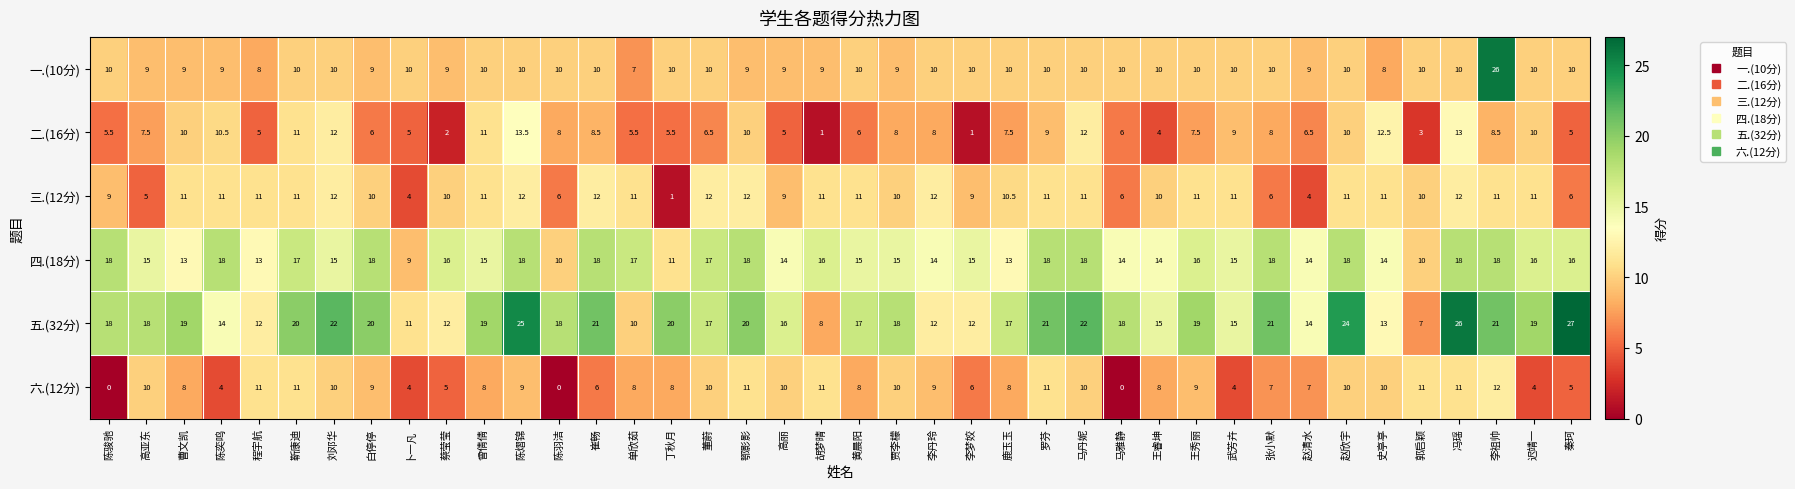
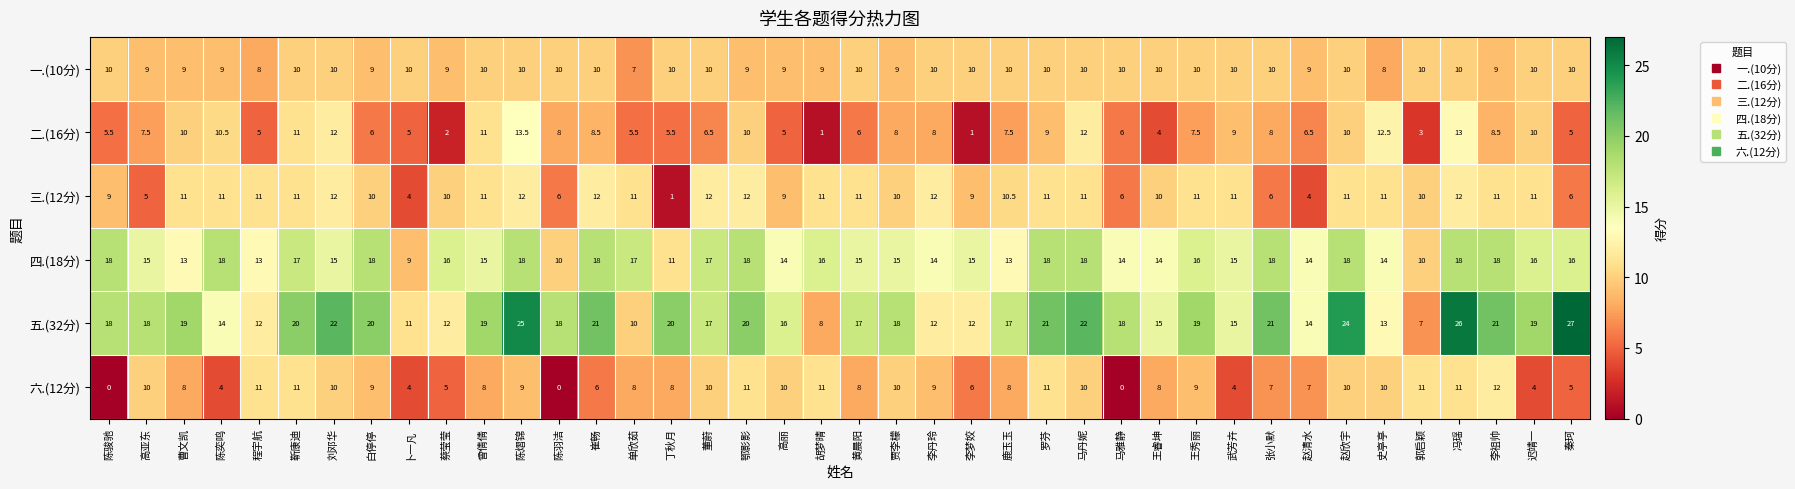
  {
    "一.(10分)": {
      "陈骏驰": 10,
      "高亚东": 9,
      "曹文凯": 9,
      "陈奕鸣": 9,
      "程宇航": 8,
      "靳康迪": 10,
      "刘邓华": 10,
      "白停停": 9,
      "卜一凡": 10,
      "蔡莹莹": 9,
      "曾倩倩": 10,
      "陈熠锦": 10,
      "陈羽洁": 10,
      "崔畅": 10,
      "单欣茹": 7,
      "丁秋月": 10,
      "董蔚": 10,
      "鄂影影": 9,
      "高丽": 9,
      "胡梦晴": 9,
      "黄晨阳": 10,
      "贾李檬": 9,
      "李丹玲": 10,
      "李梦姣": 10,
      "鹿玉玉": 10,
      "罗芬": 10,
      "马丹妮": 10,
      "马雅静": 10,
      "王睿坤": 10,
      "王秀丽": 10,
      "武芳卉": 10,
      "张小默": 10,
      "赵清水": 9,
      "赵欣宇": 10,
      "史亭亭": 8,
      "郭启颖": 10,
      "冯瑶": 10,
-     "李祖帅": 26,
+     "李祖帅": 9,
      "迟靖一": 10,
      "秦珂": 10
    }
  }
